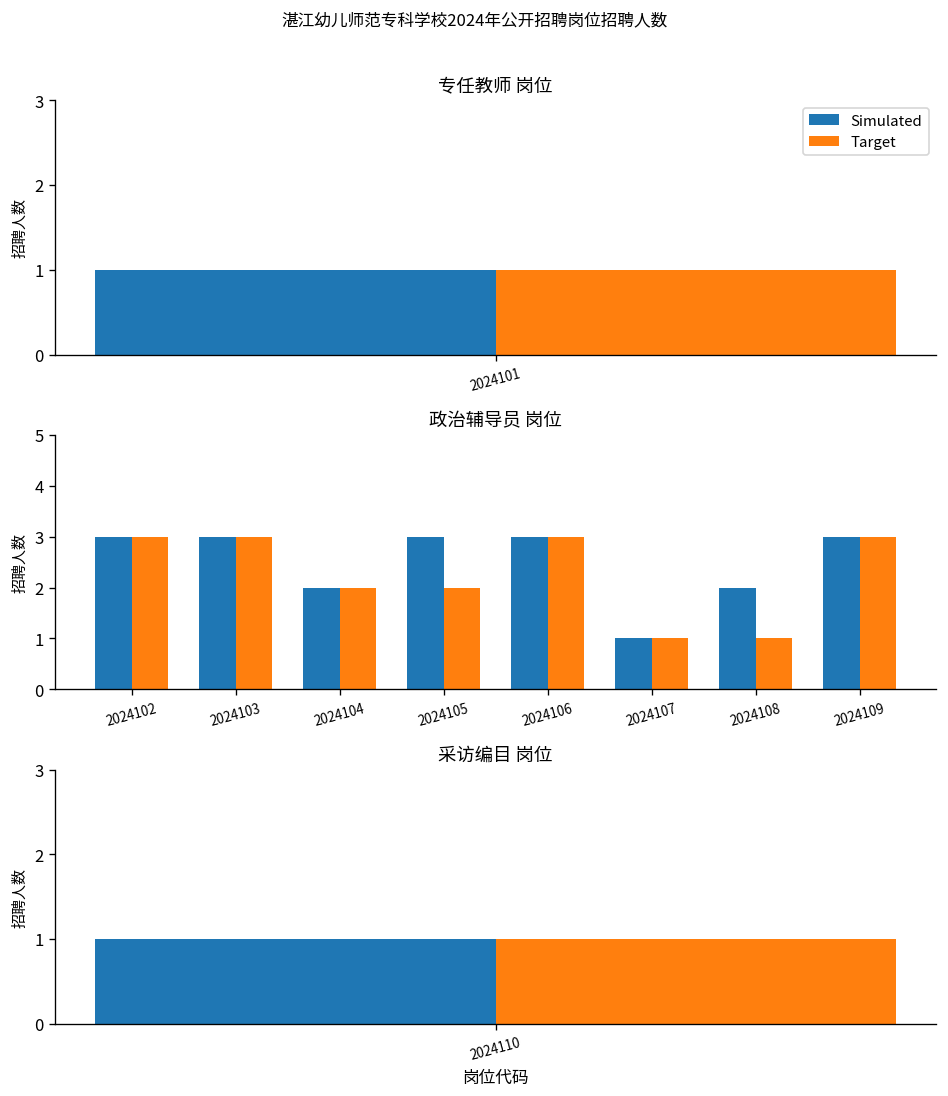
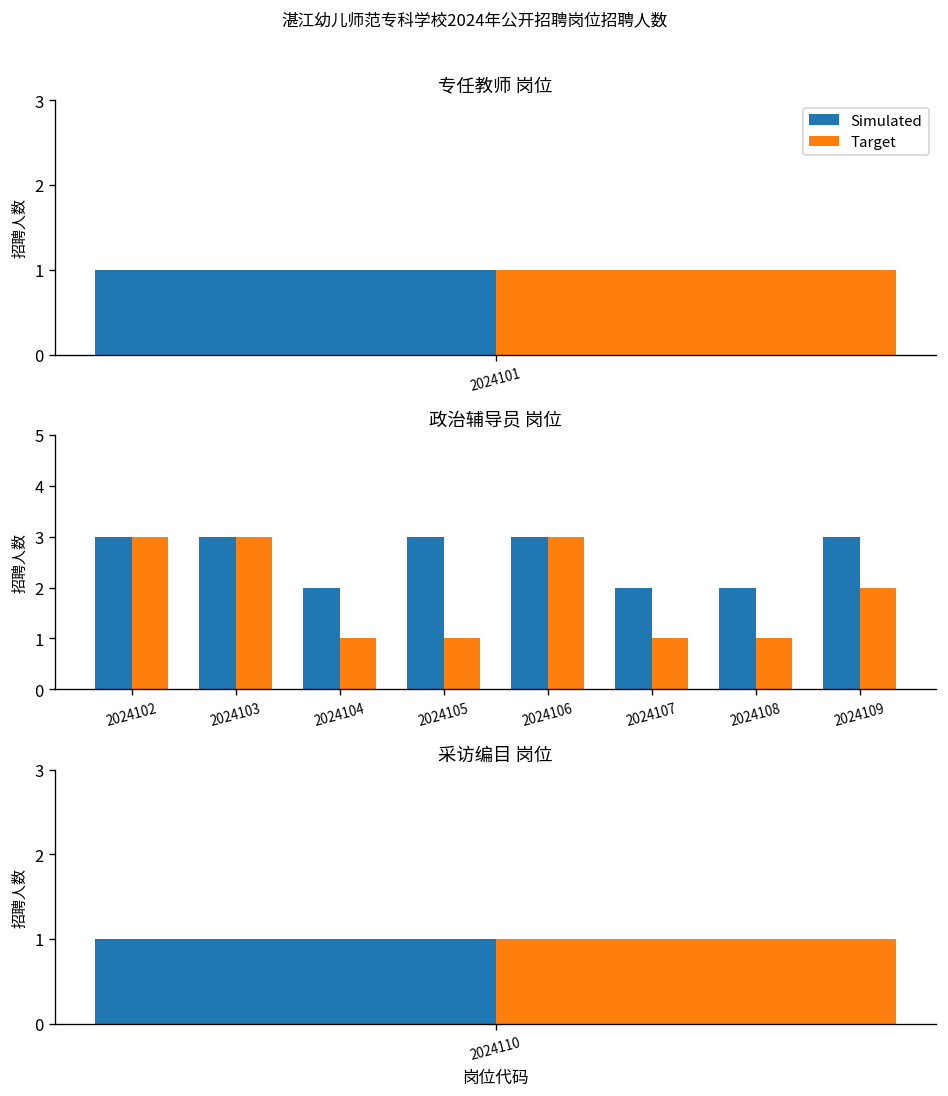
  {
    "政治辅导员 岗位": {
      "Simulated": {
        "2024102": 3,
        "2024103": 3,
        "2024104": 2,
        "2024105": 3,
        "2024106": 3,
-       "2024107": 1,
+       "2024107": 2,
        "2024108": 2,
        "2024109": 3
      },
      "Target": {
        "2024102": 3,
        "2024103": 3,
-       "2024104": 2,
-       "2024105": 2,
+       "2024104": 1,
+       "2024105": 1,
        "2024106": 3,
        "2024107": 1,
        "2024108": 1,
-       "2024109": 3
+       "2024109": 2
      }
    }
  }
